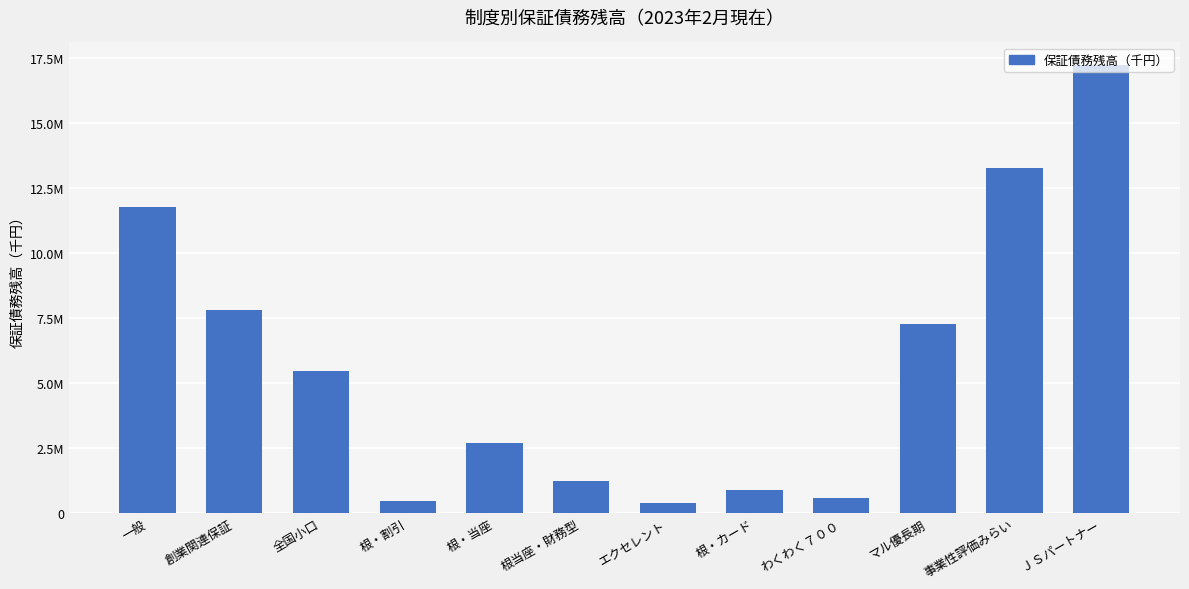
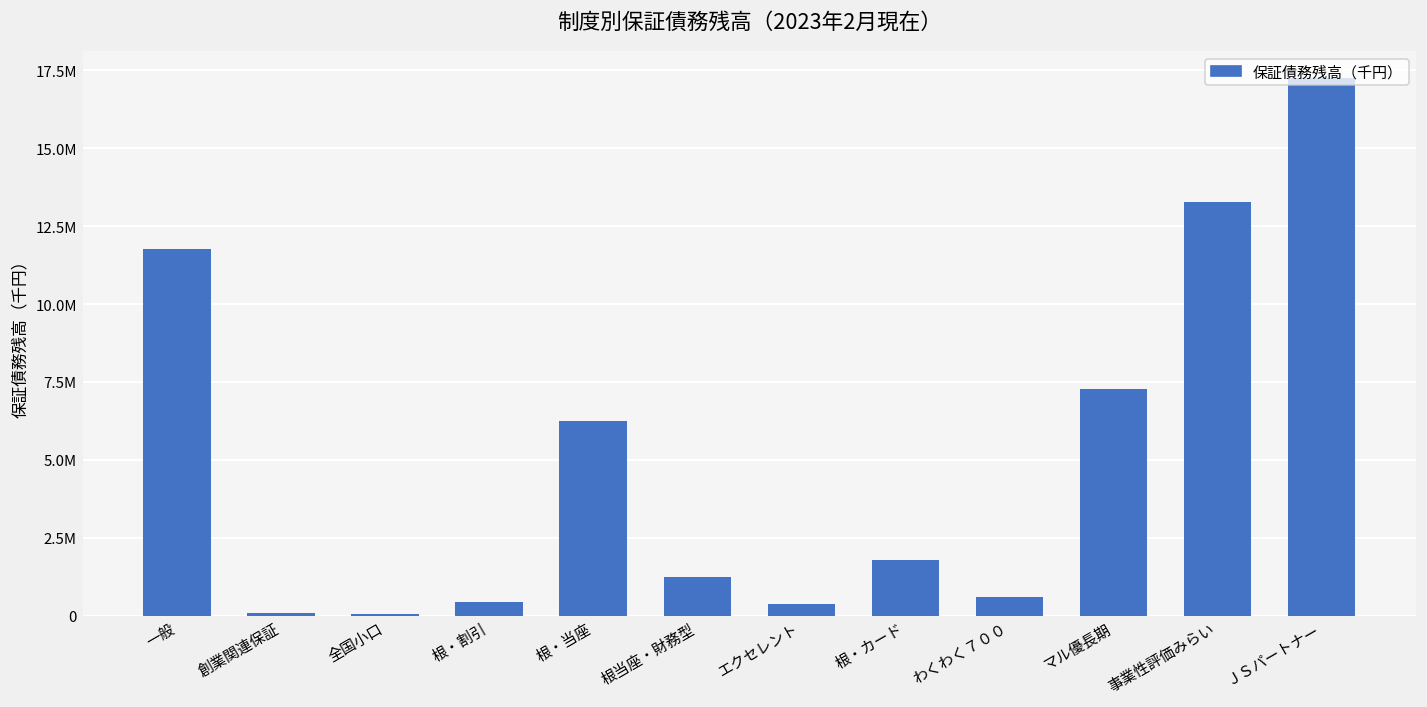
  {
    "一般": 11800000,
-   "創業関連保証": 7800000,
-   "全国小口": 5500000,
+   "創業関連保証": 100000,
+   "全国小口": 0,
    "根・割引": 500000,
-   "根・当座": 2700000,
+   "根・当座": 6200000,
    "根当座・財務型": 1200000,
    "エクセレント": 400000,
-   "根・カード": 900000,
+   "根・カード": 1800000,
    "わくわく７００": 600000,
    "マル優長期": 7300000,
    "事業性評価みらい": 13300000
  }
